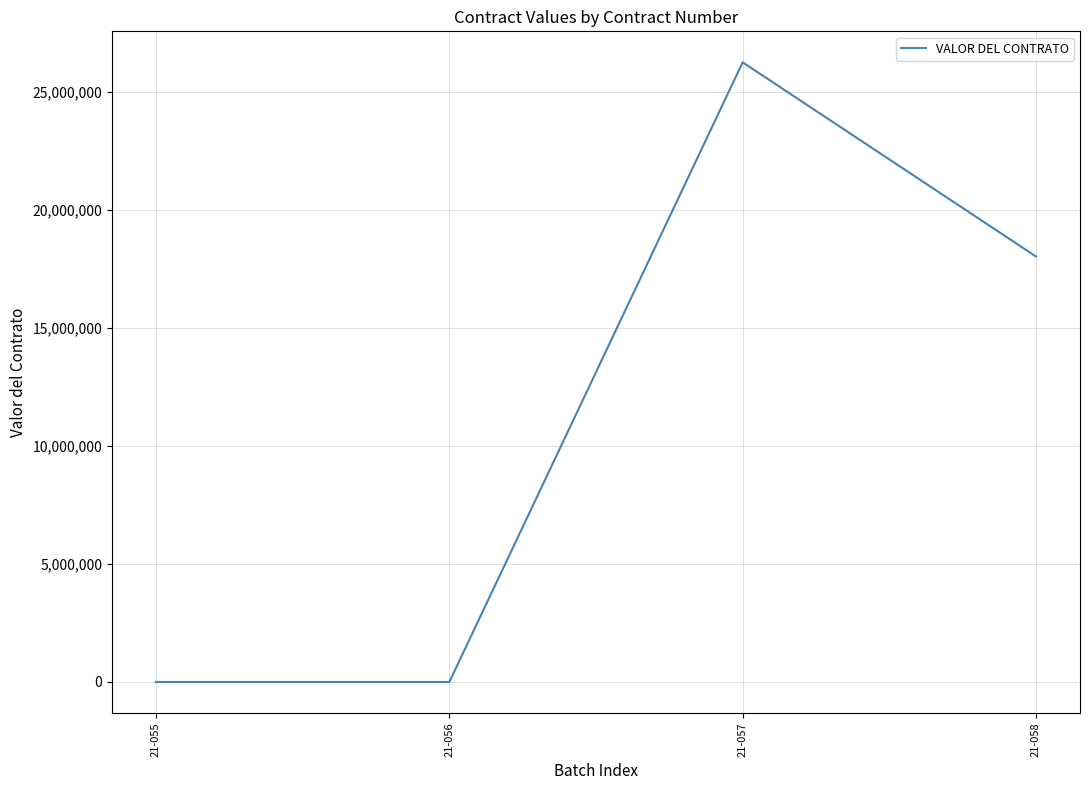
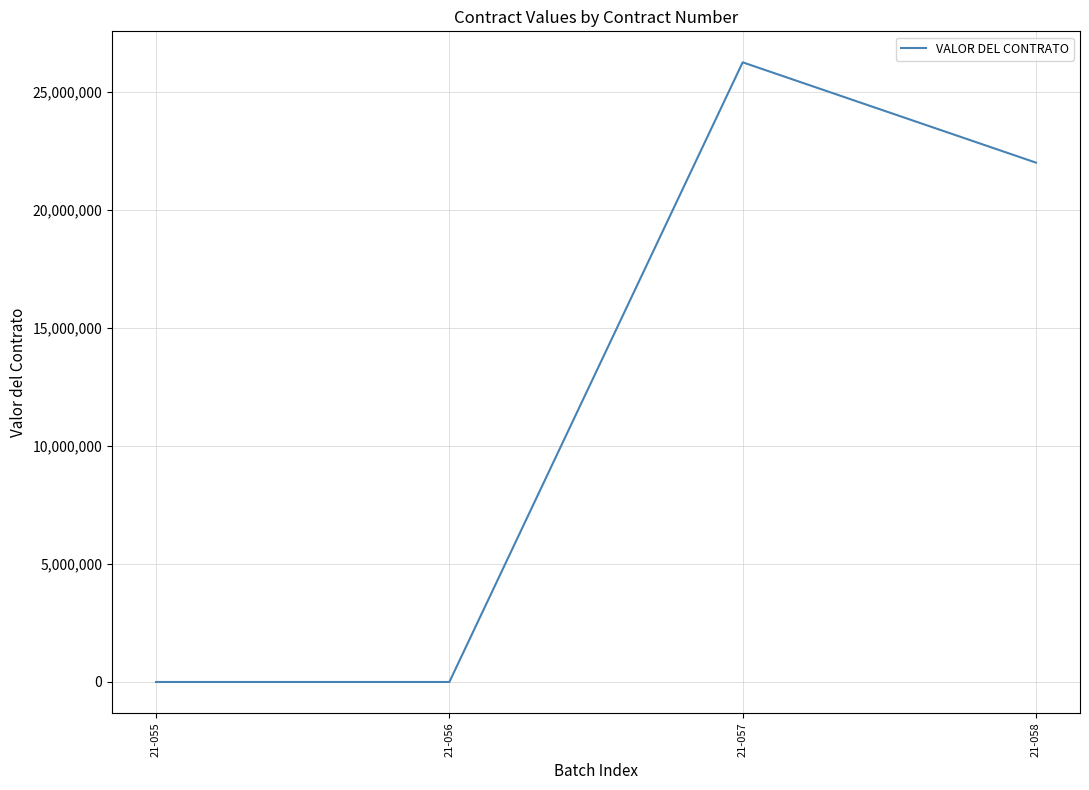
  {
    "21-055": "0",
    "21-056": "0",
    "21-057": "26,300,000",
-   "21-058": "18,000,000"
+   "21-058": "22,000,000"
  }
